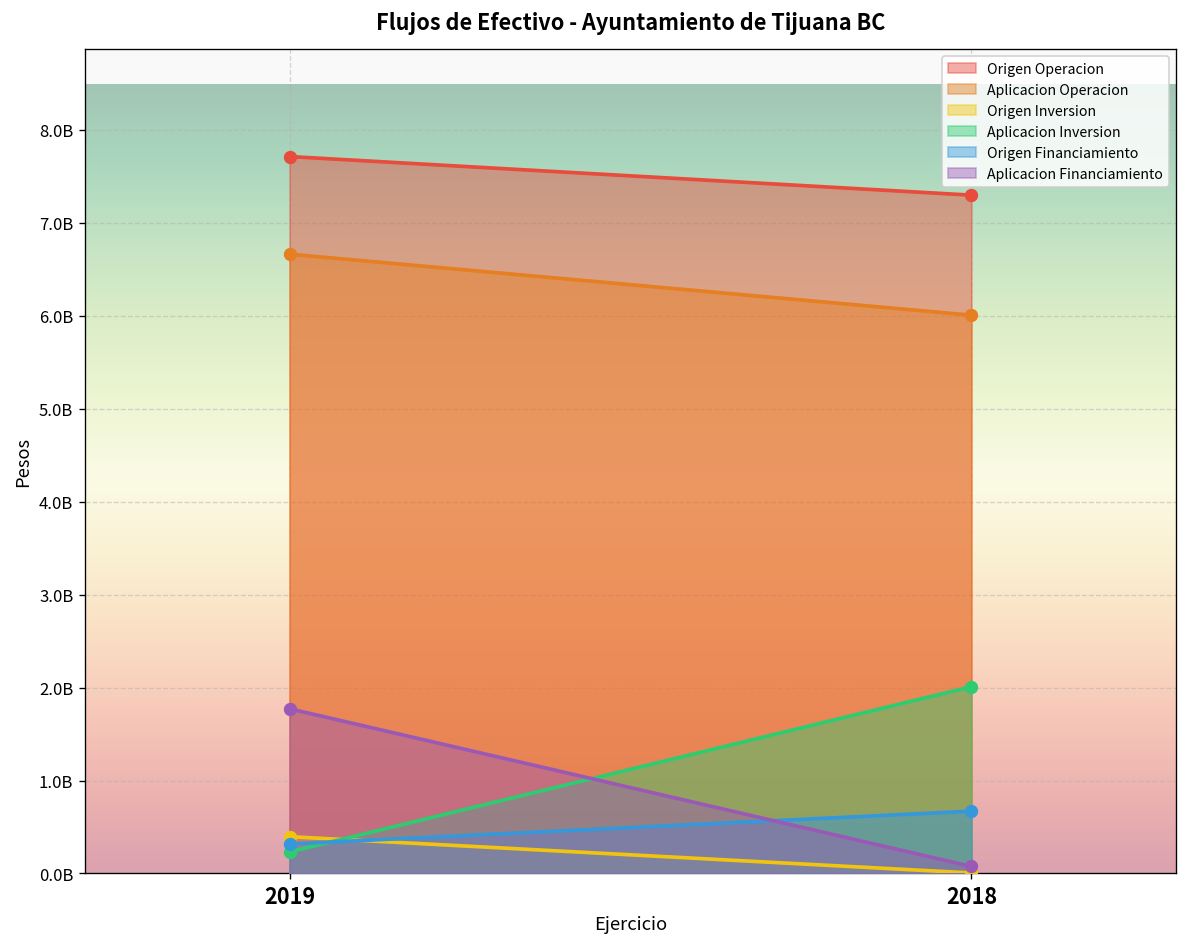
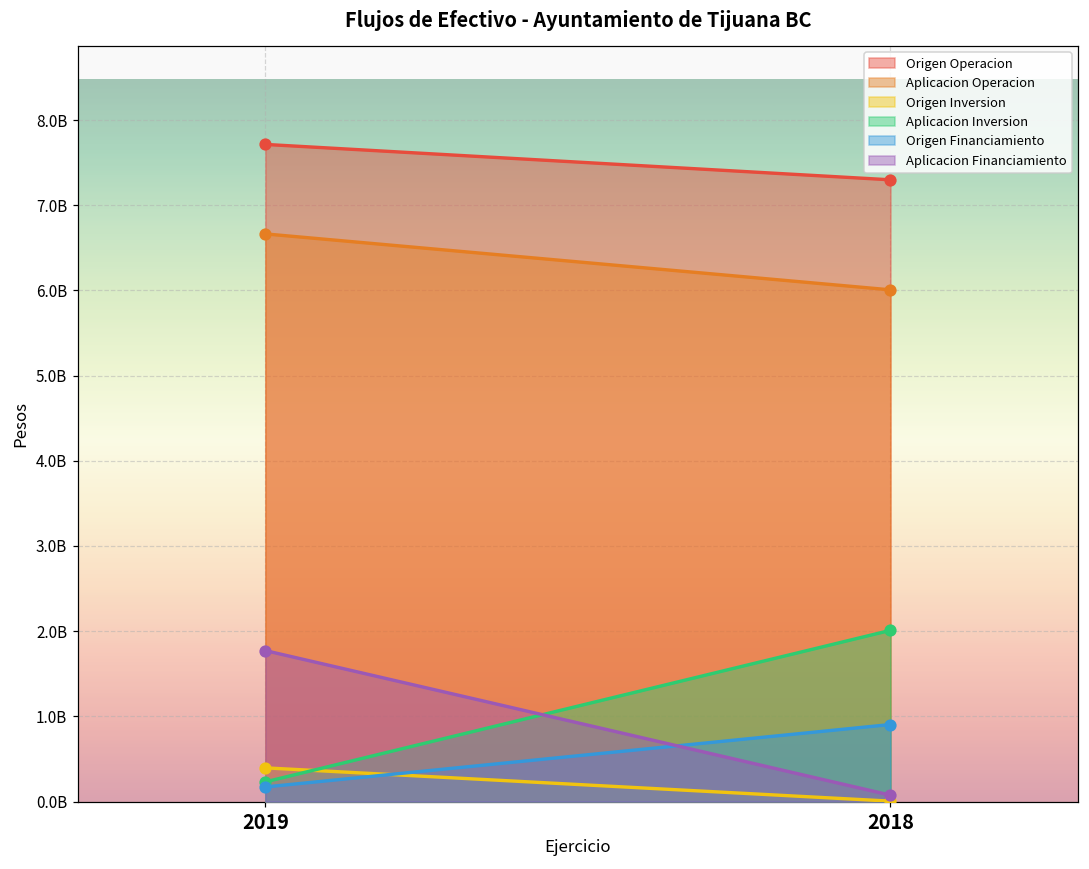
  {
    "Aplicacion Inversion": {
      "2019": 200000000,
      "2018": 2000000000
    },
    "Origen Financiamiento": {
-     "2019": 300000000,
-     "2018": 700000000
+     "2019": 200000000,
+     "2018": 900000000
    },
    "Aplicacion Financiamiento": {
      "2019": 1800000000,
      "2018": 100000000
    }
  }
